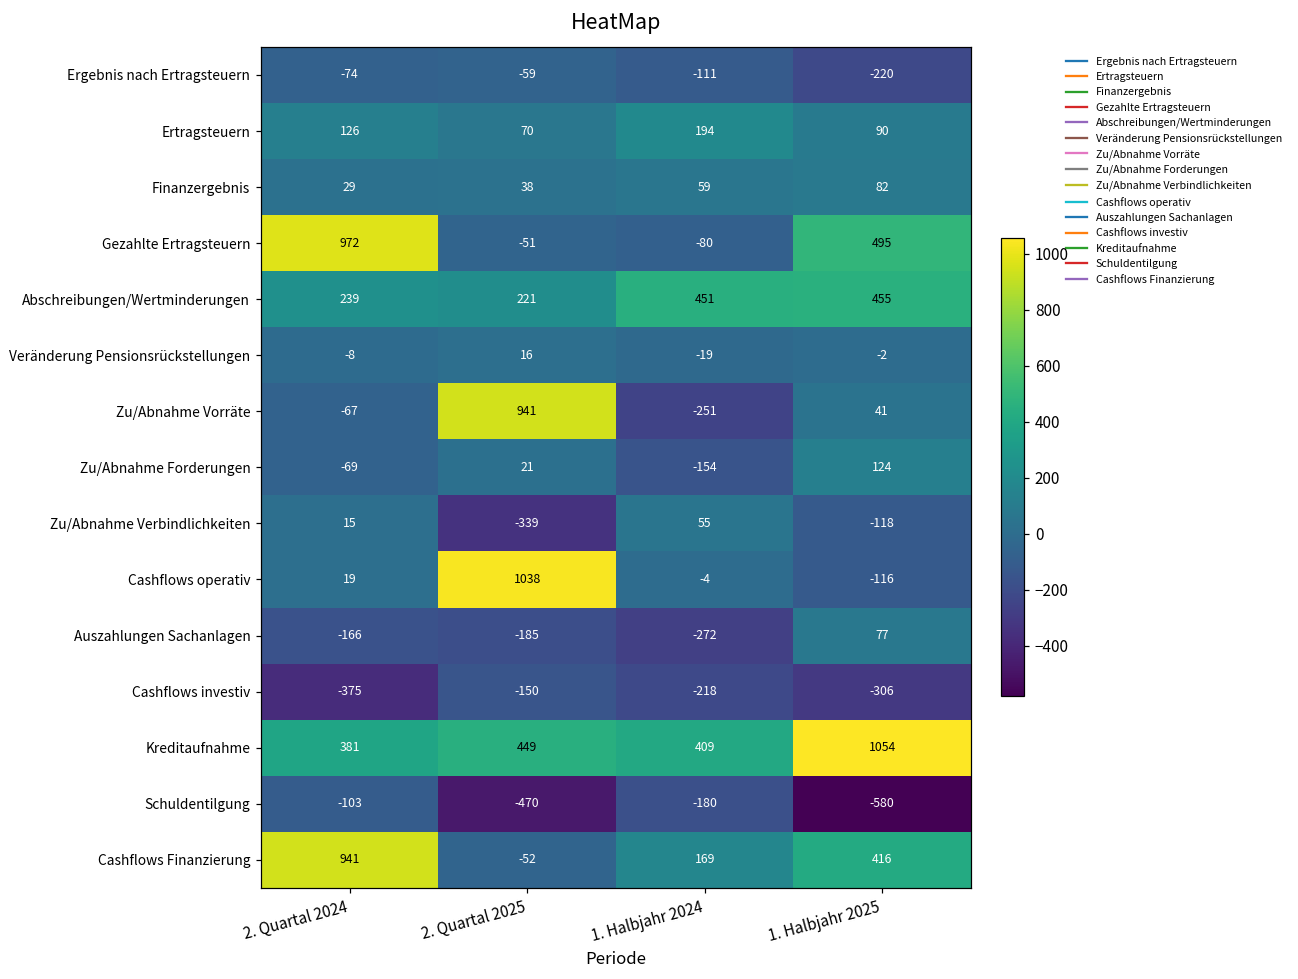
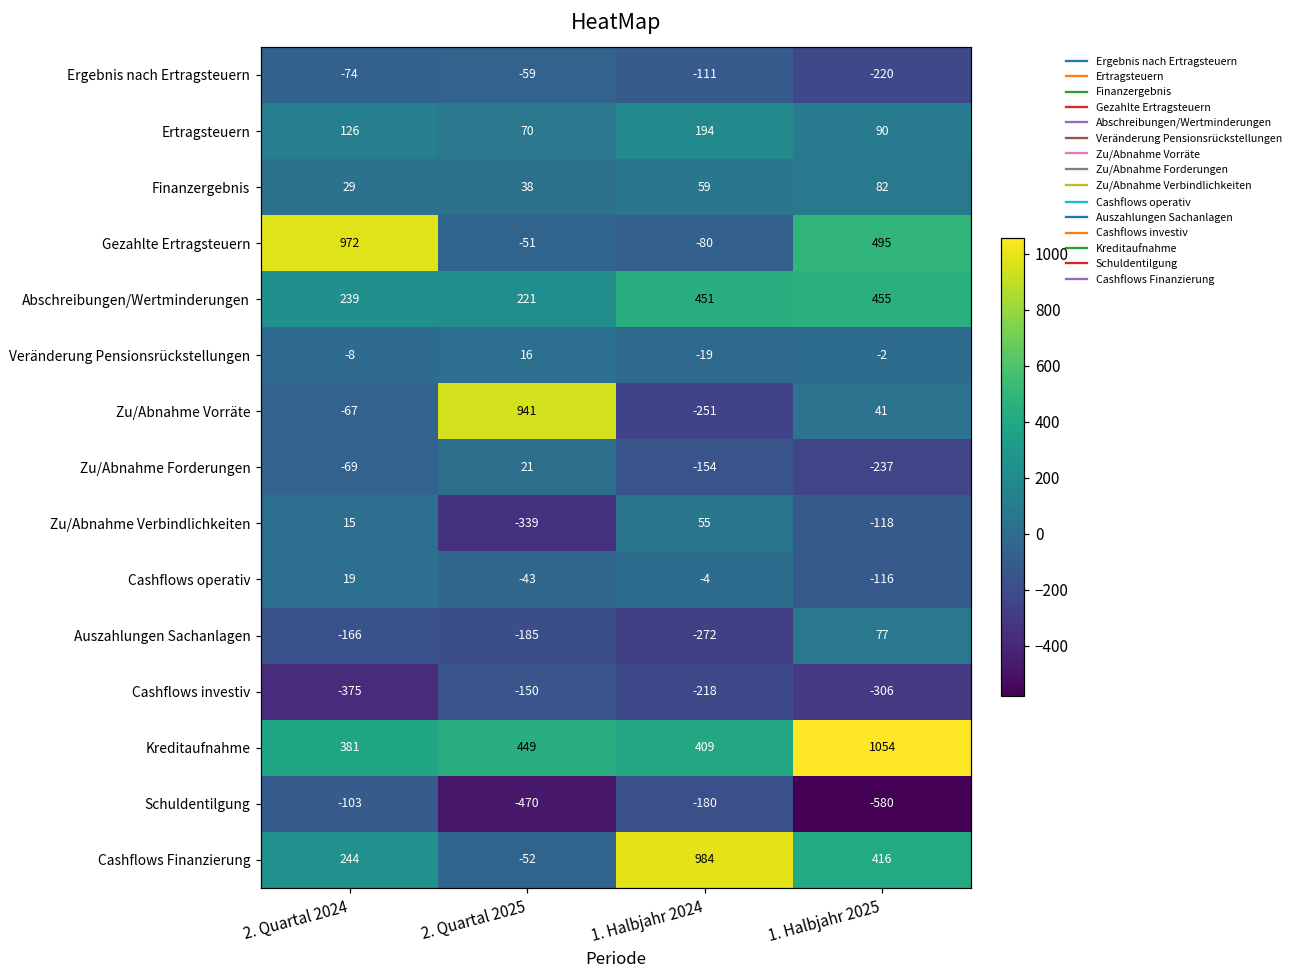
  {
    "Ergebnis nach Ertragsteuern": {
      "2. Quartal 2024": -74,
      "2. Quartal 2025": -59,
      "1. Halbjahr 2024": -111,
      "1. Halbjahr 2025": -220
    },
    "Ertragsteuern": {
      "2. Quartal 2024": 126,
      "2. Quartal 2025": 70,
      "1. Halbjahr 2024": 194,
      "1. Halbjahr 2025": 90
    },
    "Finanzergebnis": {
      "2. Quartal 2024": 29,
      "2. Quartal 2025": 38,
      "1. Halbjahr 2024": 59,
      "1. Halbjahr 2025": 82
    },
    "Gezahlte Ertragsteuern": {
      "2. Quartal 2024": 972,
      "2. Quartal 2025": -51,
      "1. Halbjahr 2024": -80,
      "1. Halbjahr 2025": 495
    },
    "Abschreibungen/Wertminderungen": {
      "2. Quartal 2024": 239,
      "2. Quartal 2025": 221,
      "1. Halbjahr 2024": 451,
      "1. Halbjahr 2025": 455
    },
    "Veränderung Pensionsrückstellungen": {
      "2. Quartal 2024": -8,
      "2. Quartal 2025": 16,
      "1. Halbjahr 2024": -19,
      "1. Halbjahr 2025": -2
    },
    "Zu/Abnahme Vorräte": {
      "2. Quartal 2024": -67,
      "2. Quartal 2025": 941,
      "1. Halbjahr 2024": -251,
      "1. Halbjahr 2025": 41
    },
    "Zu/Abnahme Forderungen": {
      "2. Quartal 2024": -69,
      "2. Quartal 2025": 21,
      "1. Halbjahr 2024": -154,
-     "1. Halbjahr 2025": 124
+     "1. Halbjahr 2025": -237
    },
    "Zu/Abnahme Verbindlichkeiten": {
      "2. Quartal 2024": 15,
      "2. Quartal 2025": -339,
      "1. Halbjahr 2024": 55,
      "1. Halbjahr 2025": -118
    },
    "Cashflows operativ": {
      "2. Quartal 2024": 19,
-     "2. Quartal 2025": 1038,
+     "2. Quartal 2025": -43,
      "1. Halbjahr 2024": -4,
      "1. Halbjahr 2025": -116
    },
    "Auszahlungen Sachanlagen": {
      "2. Quartal 2024": -166,
      "2. Quartal 2025": -185,
      "1. Halbjahr 2024": -272,
      "1. Halbjahr 2025": 77
    },
    "Cashflows investiv": {
      "2. Quartal 2024": -375,
      "2. Quartal 2025": -150,
      "1. Halbjahr 2024": -218,
      "1. Halbjahr 2025": -306
    },
    "Kreditaufnahme": {
      "2. Quartal 2024": 381,
      "2. Quartal 2025": 449,
      "1. Halbjahr 2024": 409,
      "1. Halbjahr 2025": 1054
    },
    "Schuldentilgung": {
      "2. Quartal 2024": -103,
      "2. Quartal 2025": -470,
      "1. Halbjahr 2024": -180,
      "1. Halbjahr 2025": -580
    },
    "Cashflows Finanzierung": {
-     "2. Quartal 2024": 941,
+     "2. Quartal 2024": 244,
      "2. Quartal 2025": -52,
-     "1. Halbjahr 2024": 169,
+     "1. Halbjahr 2024": 984,
      "1. Halbjahr 2025": 416
    }
  }
